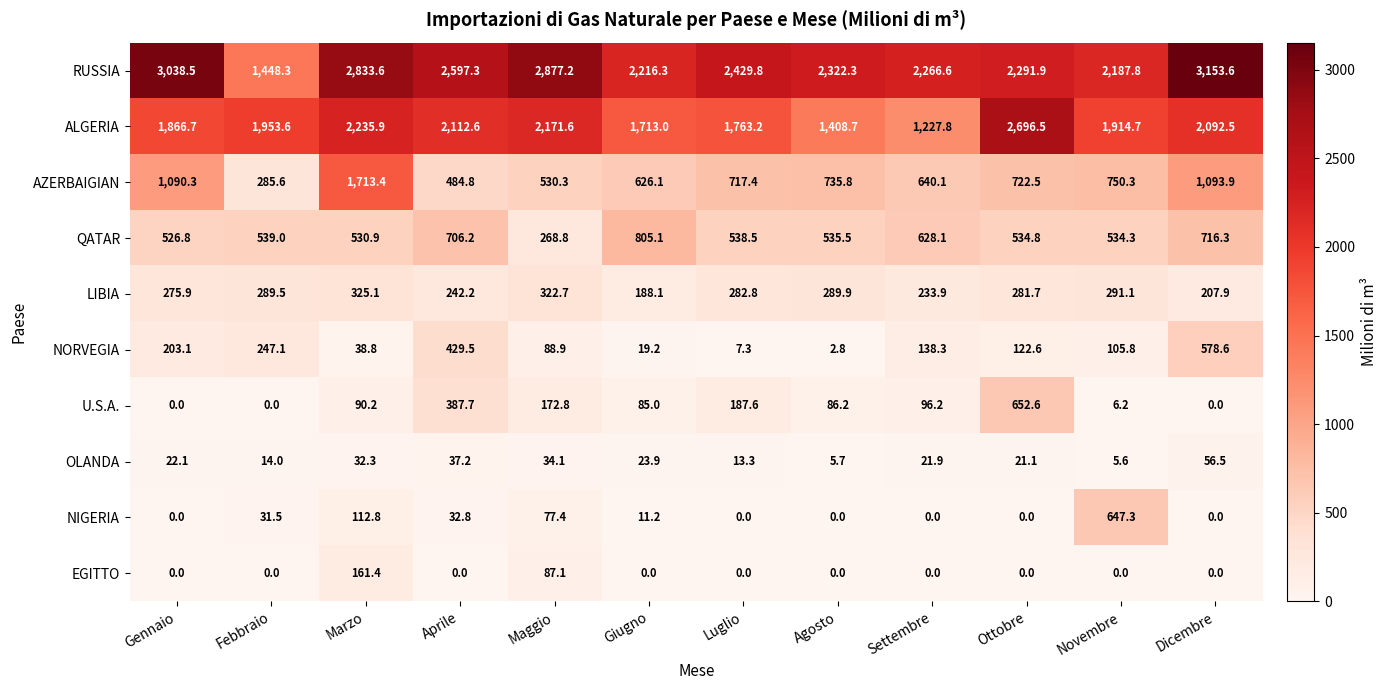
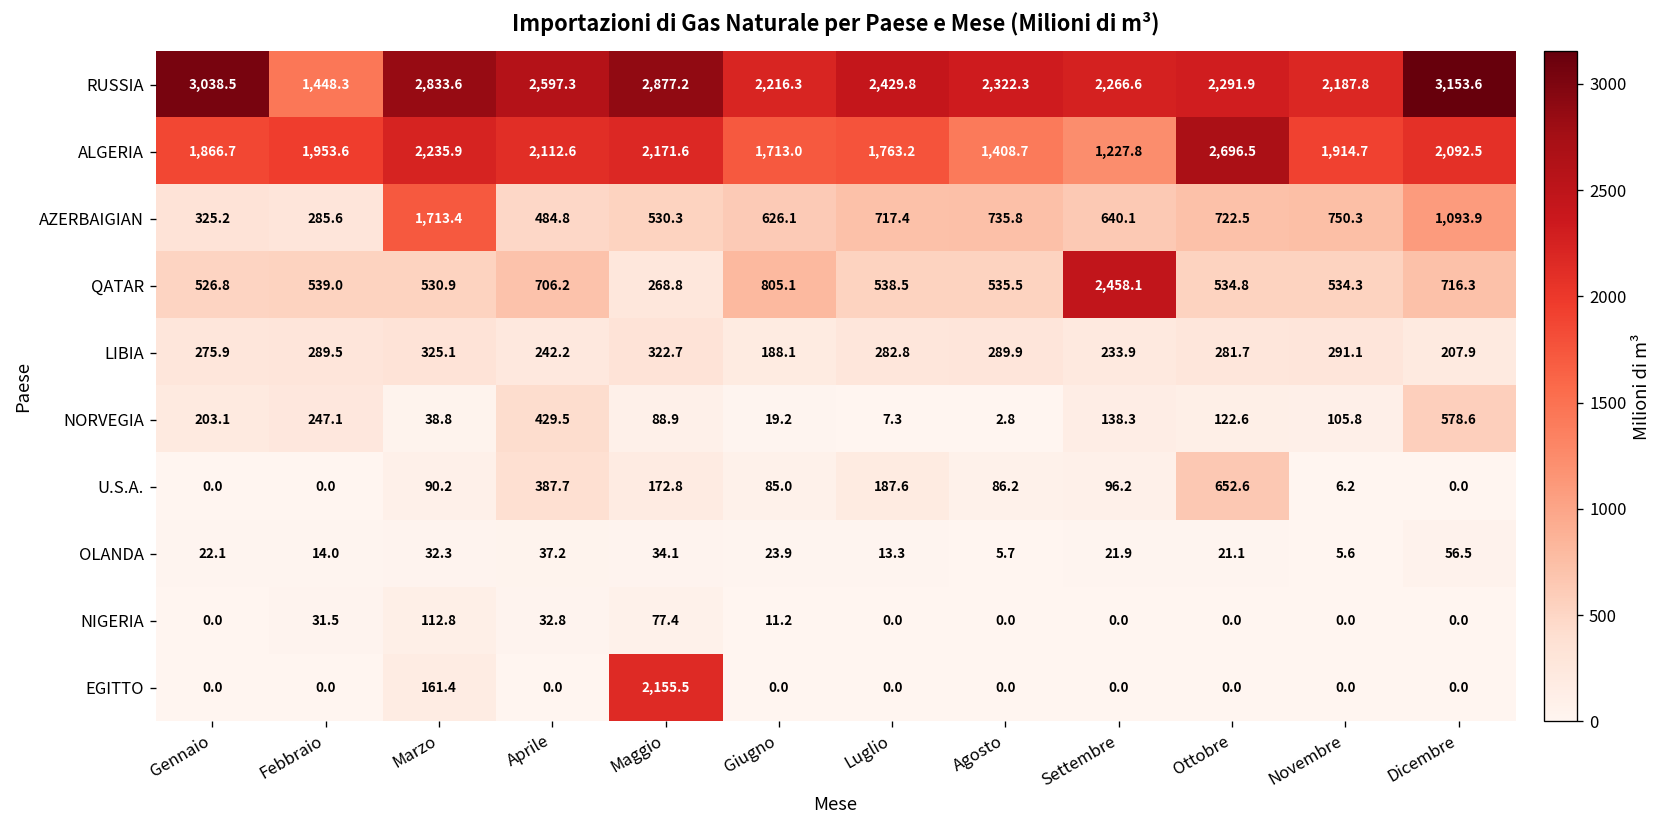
  {
    "RUSSIA": {
      "Gennaio": "3,038.5",
      "Febbraio": "1,448.3",
      "Marzo": "2,833.6",
      "Aprile": "2,597.3",
      "Maggio": "2,877.2",
      "Giugno": "2,216.3",
      "Luglio": "2,429.8",
      "Agosto": "2,322.3",
      "Settembre": "2,266.6",
      "Ottobre": "2,291.9",
      "Novembre": "2,187.8",
      "Dicembre": "3,153.6"
    },
    "ALGERIA": {
      "Gennaio": "1,866.7",
      "Febbraio": "1,953.6",
      "Marzo": "2,235.9",
      "Aprile": "2,112.6",
      "Maggio": "2,171.6",
      "Giugno": "1,713.0",
      "Luglio": "1,763.2",
      "Agosto": "1,408.7",
      "Settembre": "1,227.8",
      "Ottobre": "2,696.5",
      "Novembre": "1,914.7",
      "Dicembre": "2,092.5"
    },
    "AZERBAIGIAN": {
-     "Gennaio": "1,090.3",
+     "Gennaio": "325.2",
      "Febbraio": "285.6",
      "Marzo": "1,713.4",
      "Aprile": "484.8",
      "Maggio": "530.3",
      "Giugno": "626.1",
      "Luglio": "717.4",
      "Agosto": "735.8",
      "Settembre": "640.1",
      "Ottobre": "722.5",
      "Novembre": "750.3",
      "Dicembre": "1,093.9"
    },
    "QATAR": {
      "Gennaio": "526.8",
      "Febbraio": "539.0",
      "Marzo": "530.9",
      "Aprile": "706.2",
      "Maggio": "268.8",
      "Giugno": "805.1",
      "Luglio": "538.5",
      "Agosto": "535.5",
-     "Settembre": "628.1",
+     "Settembre": "2,458.1",
      "Ottobre": "534.8",
      "Novembre": "534.3",
      "Dicembre": "716.3"
    },
    "LIBIA": {
      "Gennaio": "275.9",
      "Febbraio": "289.5",
      "Marzo": "325.1",
      "Aprile": "242.2",
      "Maggio": "322.7",
      "Giugno": "188.1",
      "Luglio": "282.8",
      "Agosto": "289.9",
      "Settembre": "233.9",
      "Ottobre": "281.7",
      "Novembre": "291.1",
      "Dicembre": "207.9"
    },
    "NORVEGIA": {
      "Gennaio": "203.1",
      "Febbraio": "247.1",
      "Marzo": "38.8",
      "Aprile": "429.5",
      "Maggio": "88.9",
      "Giugno": "19.2",
      "Luglio": "7.3",
      "Agosto": "2.8",
      "Settembre": "138.3",
      "Ottobre": "122.6",
      "Novembre": "105.8",
      "Dicembre": "578.6"
    },
    "U.S.A.": {
      "Gennaio": "0.0",
      "Febbraio": "0.0",
      "Marzo": "90.2",
      "Aprile": "387.7",
      "Maggio": "172.8",
      "Giugno": "85.0",
      "Luglio": "187.6",
      "Agosto": "86.2",
      "Settembre": "96.2",
      "Ottobre": "652.6",
      "Novembre": "6.2",
      "Dicembre": "0.0"
    },
    "OLANDA": {
      "Gennaio": "22.1",
      "Febbraio": "14.0",
      "Marzo": "32.3",
      "Aprile": "37.2",
      "Maggio": "34.1",
      "Giugno": "23.9",
      "Luglio": "13.3",
      "Agosto": "5.7",
      "Settembre": "21.9",
      "Ottobre": "21.1",
      "Novembre": "5.6",
      "Dicembre": "56.5"
    },
    "NIGERIA": {
      "Gennaio": "0.0",
      "Febbraio": "31.5",
      "Marzo": "112.8",
      "Aprile": "32.8",
      "Maggio": "77.4",
      "Giugno": "11.2",
      "Luglio": "0.0",
      "Agosto": "0.0",
      "Settembre": "0.0",
      "Ottobre": "0.0",
-     "Novembre": "647.3",
+     "Novembre": "0.0",
      "Dicembre": "0.0"
    },
    "EGITTO": {
      "Gennaio": "0.0",
      "Febbraio": "0.0",
      "Marzo": "161.4",
      "Aprile": "0.0",
-     "Maggio": "87.1",
+     "Maggio": "2,155.5",
      "Giugno": "0.0",
      "Luglio": "0.0",
      "Agosto": "0.0",
      "Settembre": "0.0",
      "Ottobre": "0.0",
      "Novembre": "0.0",
      "Dicembre": "0.0"
    }
  }
